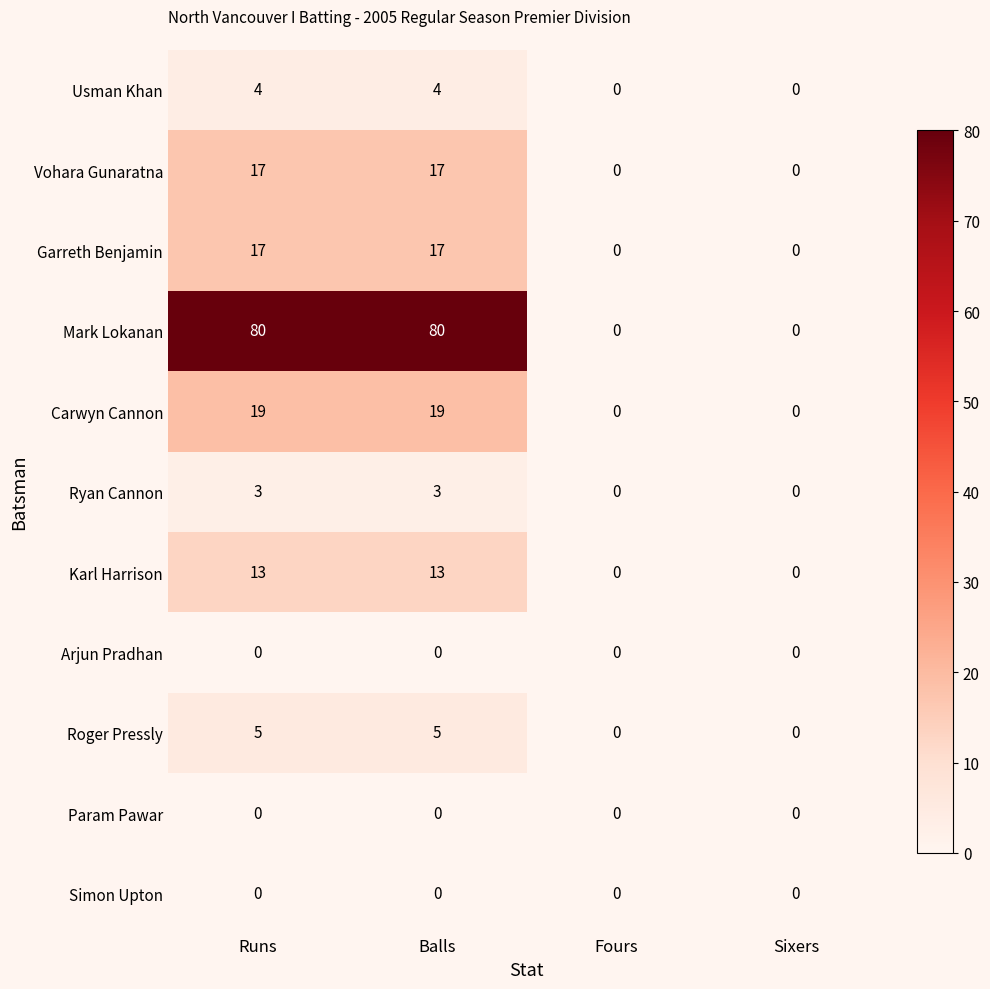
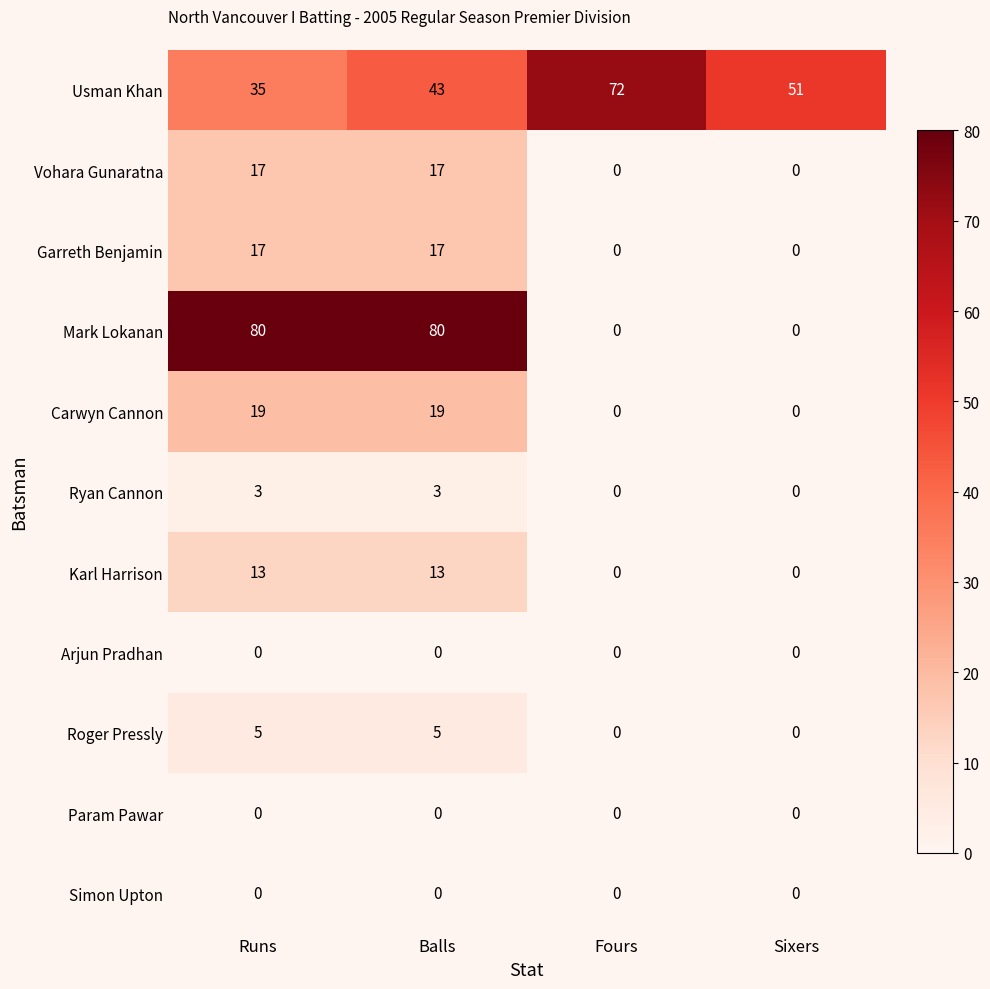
  {
    "Usman Khan": {
-     "Runs": 4,
-     "Balls": 4,
-     "Fours": 0,
-     "Sixers": 0
+     "Runs": 35,
+     "Balls": 43,
+     "Fours": 72,
+     "Sixers": 51
    },
    "Vohara Gunaratna": {
      "Runs": 17,
      "Balls": 17,
      "Fours": 0,
      "Sixers": 0
    },
    "Garreth Benjamin": {
      "Runs": 17,
      "Balls": 17,
      "Fours": 0,
      "Sixers": 0
    },
    "Mark Lokanan": {
      "Runs": 80,
      "Balls": 80,
      "Fours": 0,
      "Sixers": 0
    },
    "Carwyn Cannon": {
      "Runs": 19,
      "Balls": 19,
      "Fours": 0,
      "Sixers": 0
    },
    "Ryan Cannon": {
      "Runs": 3,
      "Balls": 3,
      "Fours": 0,
      "Sixers": 0
    },
    "Karl Harrison": {
      "Runs": 13,
      "Balls": 13,
      "Fours": 0,
      "Sixers": 0
    },
    "Arjun Pradhan": {
      "Runs": 0,
      "Balls": 0,
      "Fours": 0,
      "Sixers": 0
    },
    "Roger Pressly": {
      "Runs": 5,
      "Balls": 5,
      "Fours": 0,
      "Sixers": 0
    },
    "Param Pawar": {
      "Runs": 0,
      "Balls": 0,
      "Fours": 0,
      "Sixers": 0
    },
    "Simon Upton": {
      "Runs": 0,
      "Balls": 0,
      "Fours": 0,
      "Sixers": 0
    }
  }
